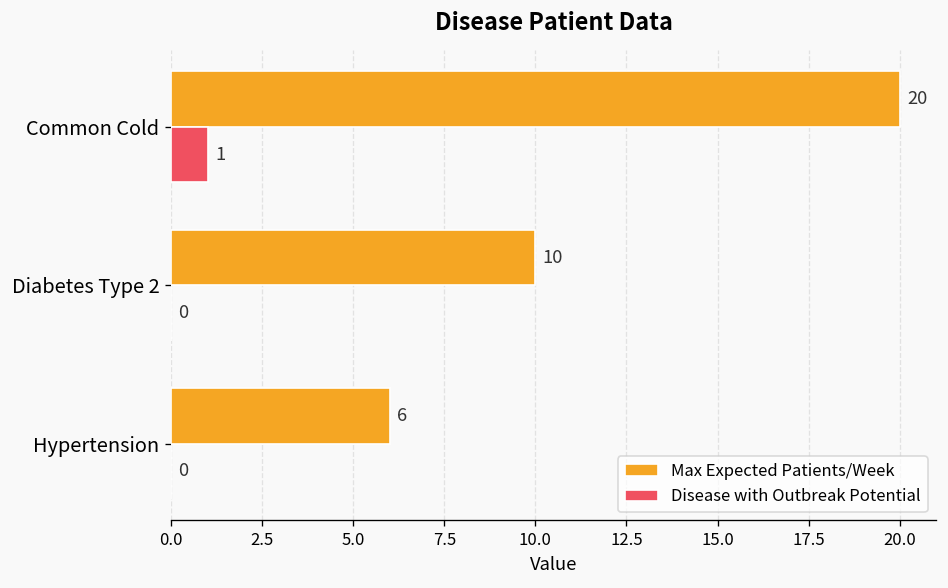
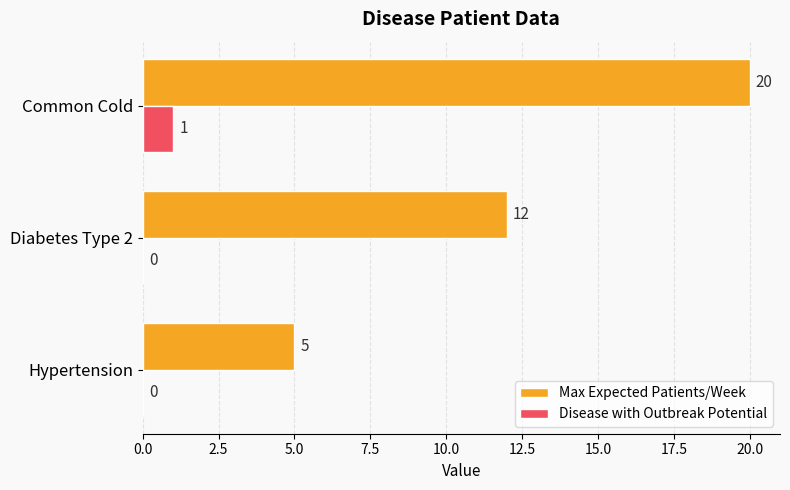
  {
    "Max Expected Patients/Week": {
      "Common Cold": 20,
-     "Diabetes Type 2": 10,
-     "Hypertension": 6
+     "Diabetes Type 2": 12,
+     "Hypertension": 5
    },
    "Disease with Outbreak Potential": {
      "Common Cold": 1,
      "Diabetes Type 2": 0,
      "Hypertension": 0
    }
  }
